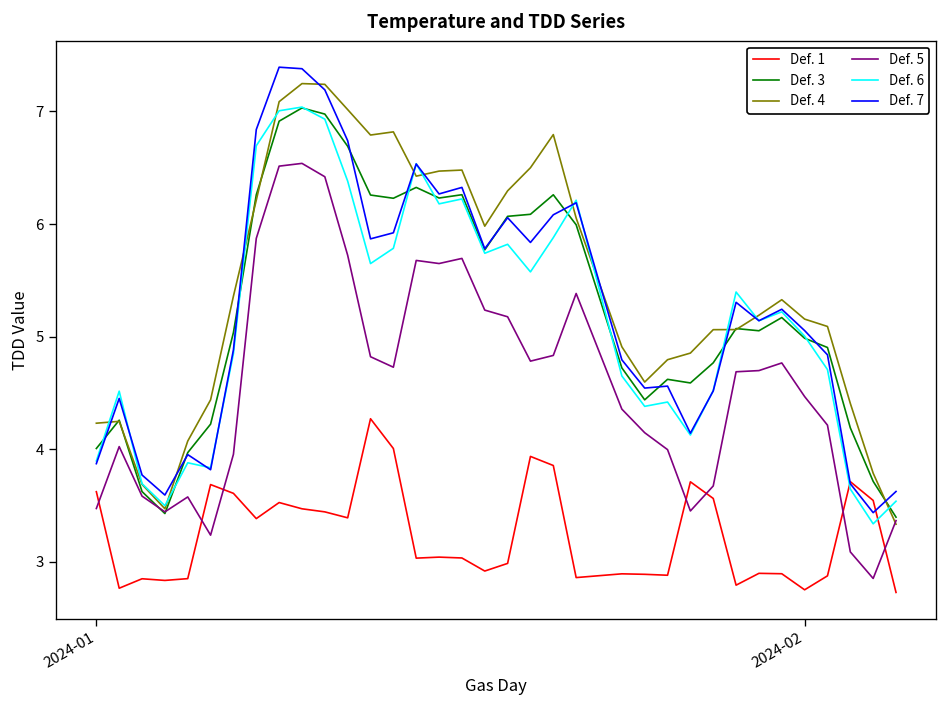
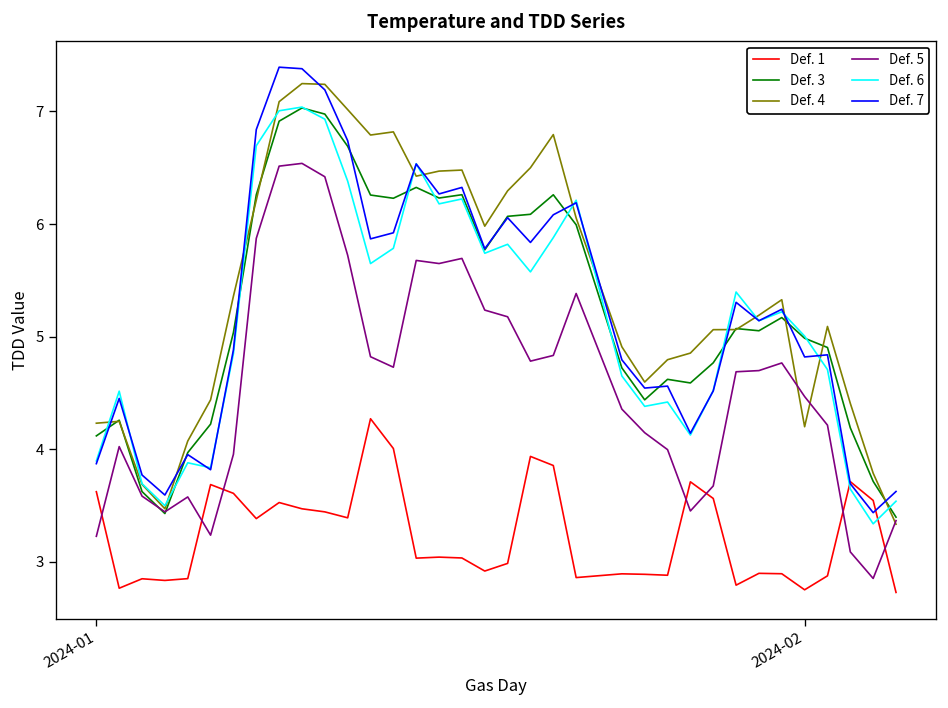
  {
    "Def. 1": {
      "2024-01": 3.6,
      "2024-02": 2.8
    },
    "Def. 3": {
-     "2024-01": 4.0
+     "2024-01": 4.1
    },
    "Def. 4": {
      "2024-01": 4.2,
-     "2024-02": 5.2
+     "2024-02": 4.2
    },
    "Def. 5": {
-     "2024-01": 3.5,
+     "2024-01": 3.2,
      "2024-02": 4.5
    },
    "Def. 7": {
-     "2024-02": 5.1
+     "2024-02": 4.8
    }
  }
